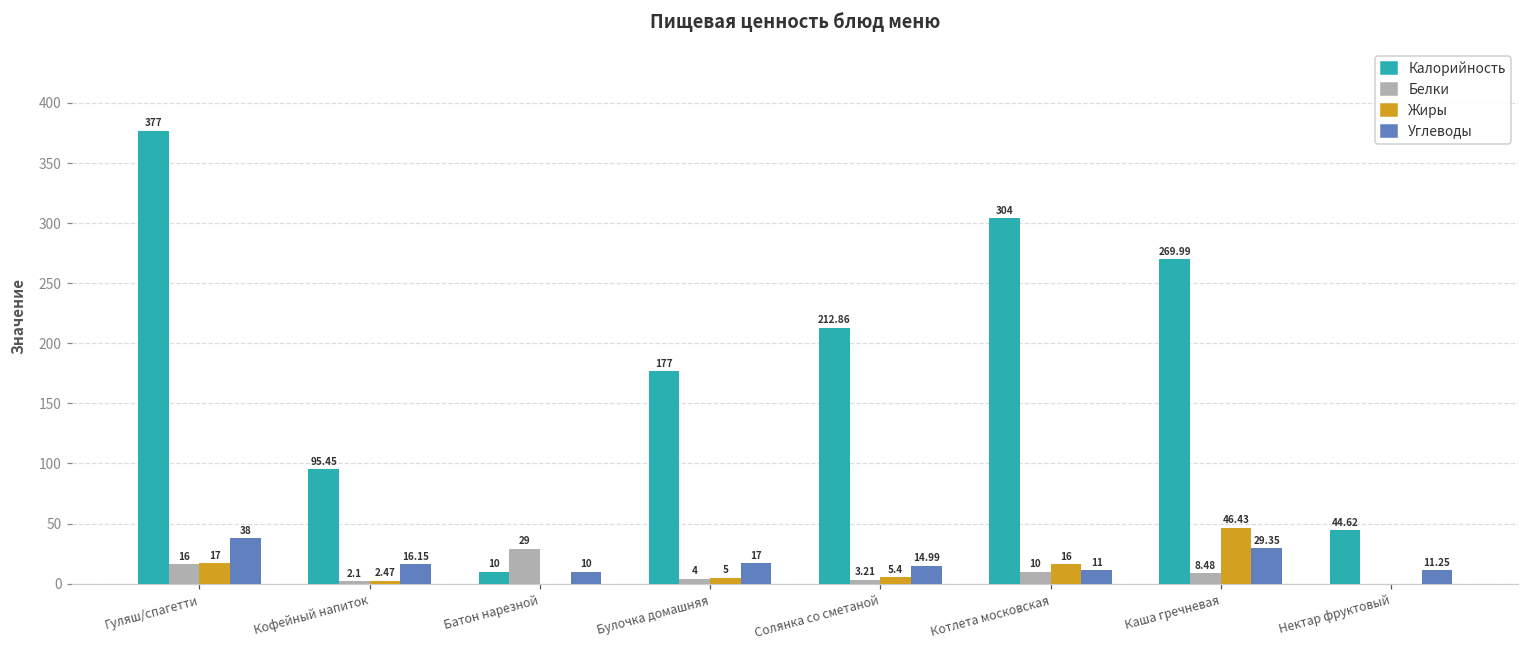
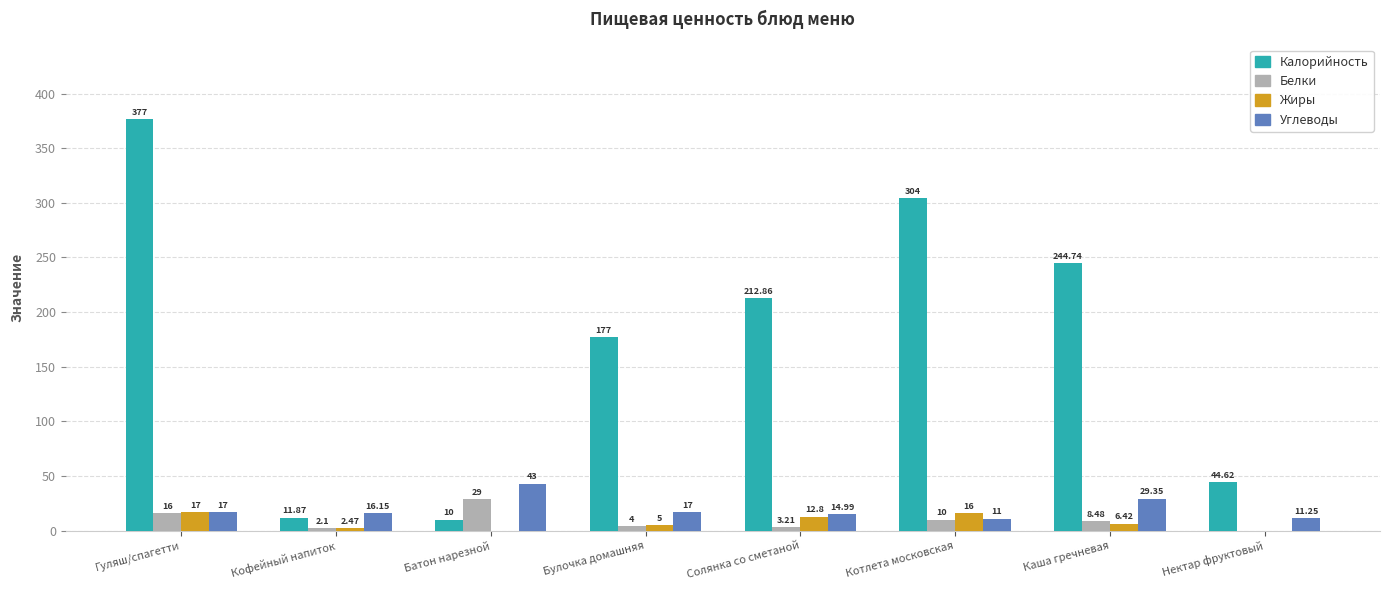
  {
    "Калорийность": {
      "Гуляш/спагетти": 377,
-     "Кофейный напиток": 95.45,
+     "Кофейный напиток": 11.87,
      "Батон нарезной": 10,
      "Булочка домашняя": 177,
      "Солянка со сметаной": 212.86,
      "Котлета московская": 304,
-     "Каша гречневая": 269.99,
+     "Каша гречневая": 244.74,
      "Нектар фруктовый": 44.62
    },
    "Белки": {
      "Гуляш/спагетти": 16,
      "Кофейный напиток": 2.1,
      "Батон нарезной": 29,
      "Булочка домашняя": 4,
      "Солянка со сметаной": 3.21,
      "Котлета московская": 10,
      "Каша гречневая": 8.48
    },
    "Жиры": {
      "Гуляш/спагетти": 17,
      "Кофейный напиток": 2.47,
      "Булочка домашняя": 5,
-     "Солянка со сметаной": 5.4,
+     "Солянка со сметаной": 12.8,
      "Котлета московская": 16,
-     "Каша гречневая": 46.43
+     "Каша гречневая": 6.42
    },
    "Углеводы": {
-     "Гуляш/спагетти": 38,
+     "Гуляш/спагетти": 17,
      "Кофейный напиток": 16.15,
-     "Батон нарезной": 10,
+     "Батон нарезной": 43,
      "Булочка домашняя": 17,
      "Солянка со сметаной": 14.99,
      "Котлета московская": 11,
      "Каша гречневая": 29.35,
      "Нектар фруктовый": 11.25
    }
  }
